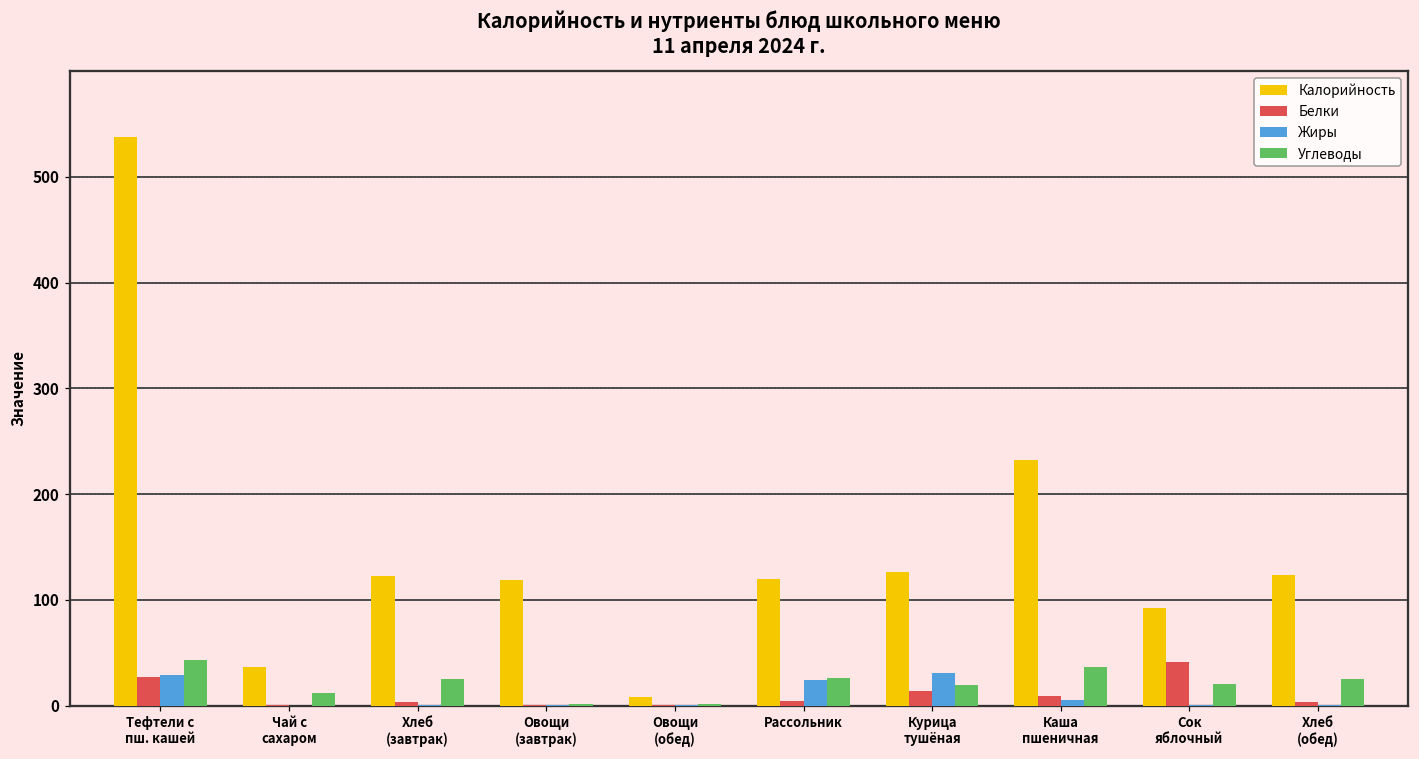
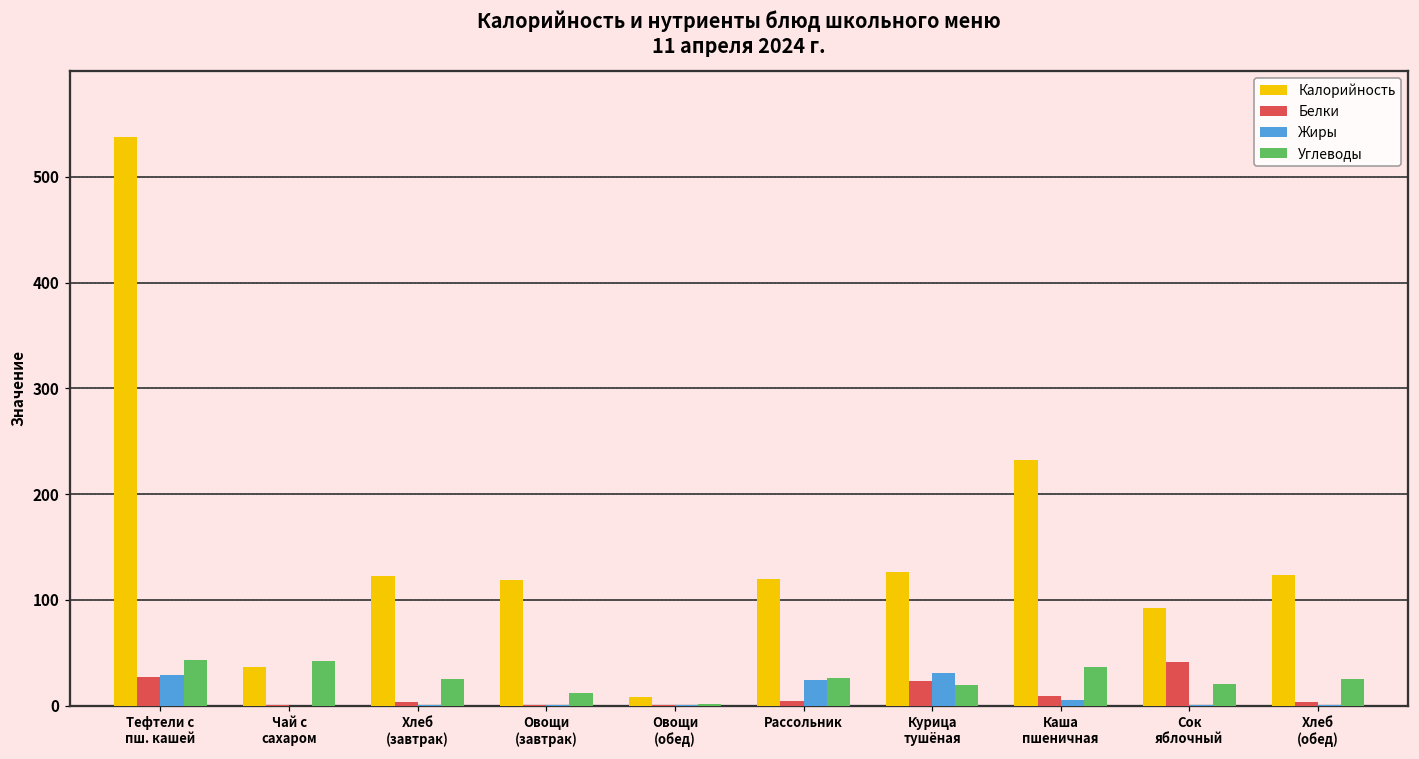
  {
    "Калорийность": {
      "Тефтели с пш. кашей": 540,
      "Чай с сахаром": 40,
      "Хлеб (завтрак)": 120,
      "Овощи (завтрак)": 120,
      "Овощи (обед)": 10,
      "Рассольник": 120,
      "Курица тушёная": 130,
      "Каша пшеничная": 230,
      "Сок яблочный": 90,
      "Хлеб (обед)": 120
    },
    "Белки": {
      "Тефтели с пш. кашей": 30,
      "Хлеб (завтрак)": 0,
      "Рассольник": 0,
-     "Курица тушёная": 10,
+     "Курица тушёная": 20,
      "Каша пшеничная": 10,
      "Сок яблочный": 40,
      "Хлеб (обед)": 0
    },
    "Жиры": {
      "Тефтели с пш. кашей": 30,
      "Чай с сахаром": 0,
      "Рассольник": 20,
      "Курица тушёная": 30,
      "Каша пшеничная": 10
    },
    "Углеводы": {
      "Тефтели с пш. кашей": 40,
-     "Чай с сахаром": 10,
+     "Чай с сахаром": 40,
      "Хлеб (завтрак)": 30,
-     "Овощи (завтрак)": 0,
+     "Овощи (завтрак)": 10,
      "Рассольник": 30,
      "Курица тушёная": 20,
      "Каша пшеничная": 40,
      "Сок яблочный": 20,
      "Хлеб (обед)": 30
    }
  }
